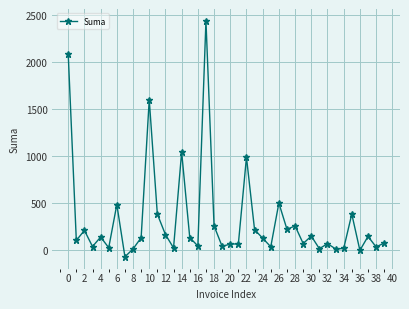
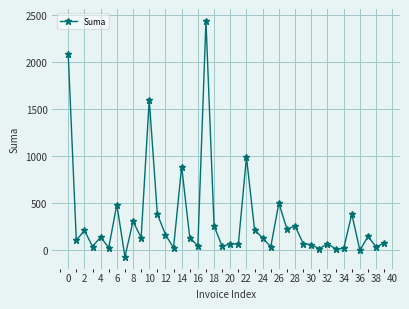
  {
    "0": 2100,
    "2": 200,
    "4": 100,
    "6": 500,
-   "8": 0,
+   "8": 300,
    "10": 1600,
    "12": 200,
-   "14": 1000,
+   "14": 900,
    "16": 0,
    "18": 300,
    "20": 100,
    "22": 1000,
    "24": 100,
    "26": 500,
    "28": 300,
-   "30": 200,
+   "30": 100,
    "32": 100,
    "34": 0,
    "36": 0,
    "38": 0
  }
